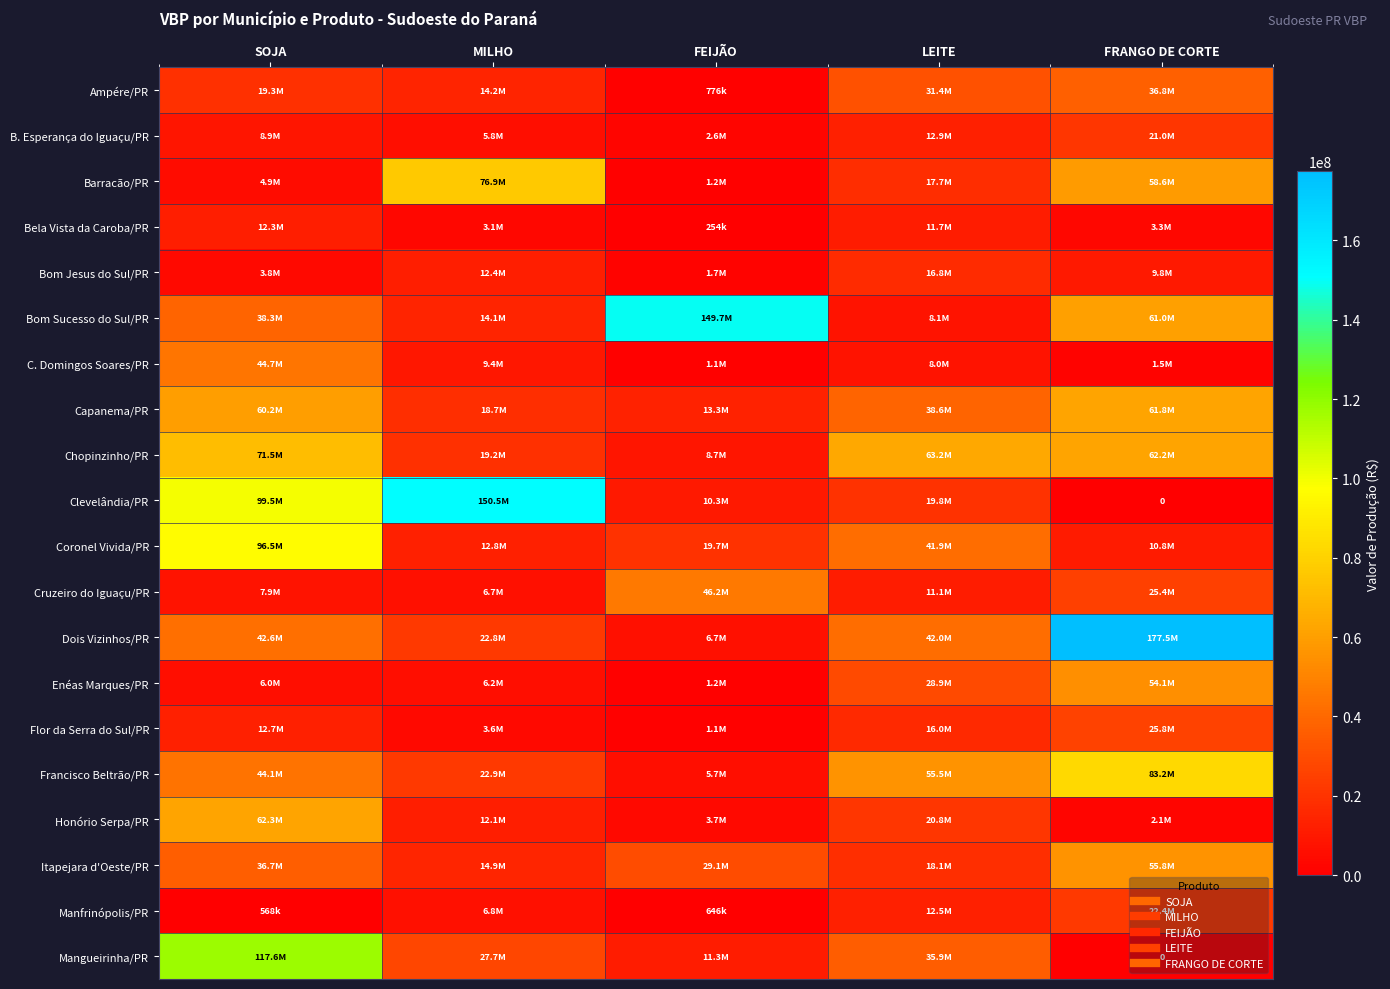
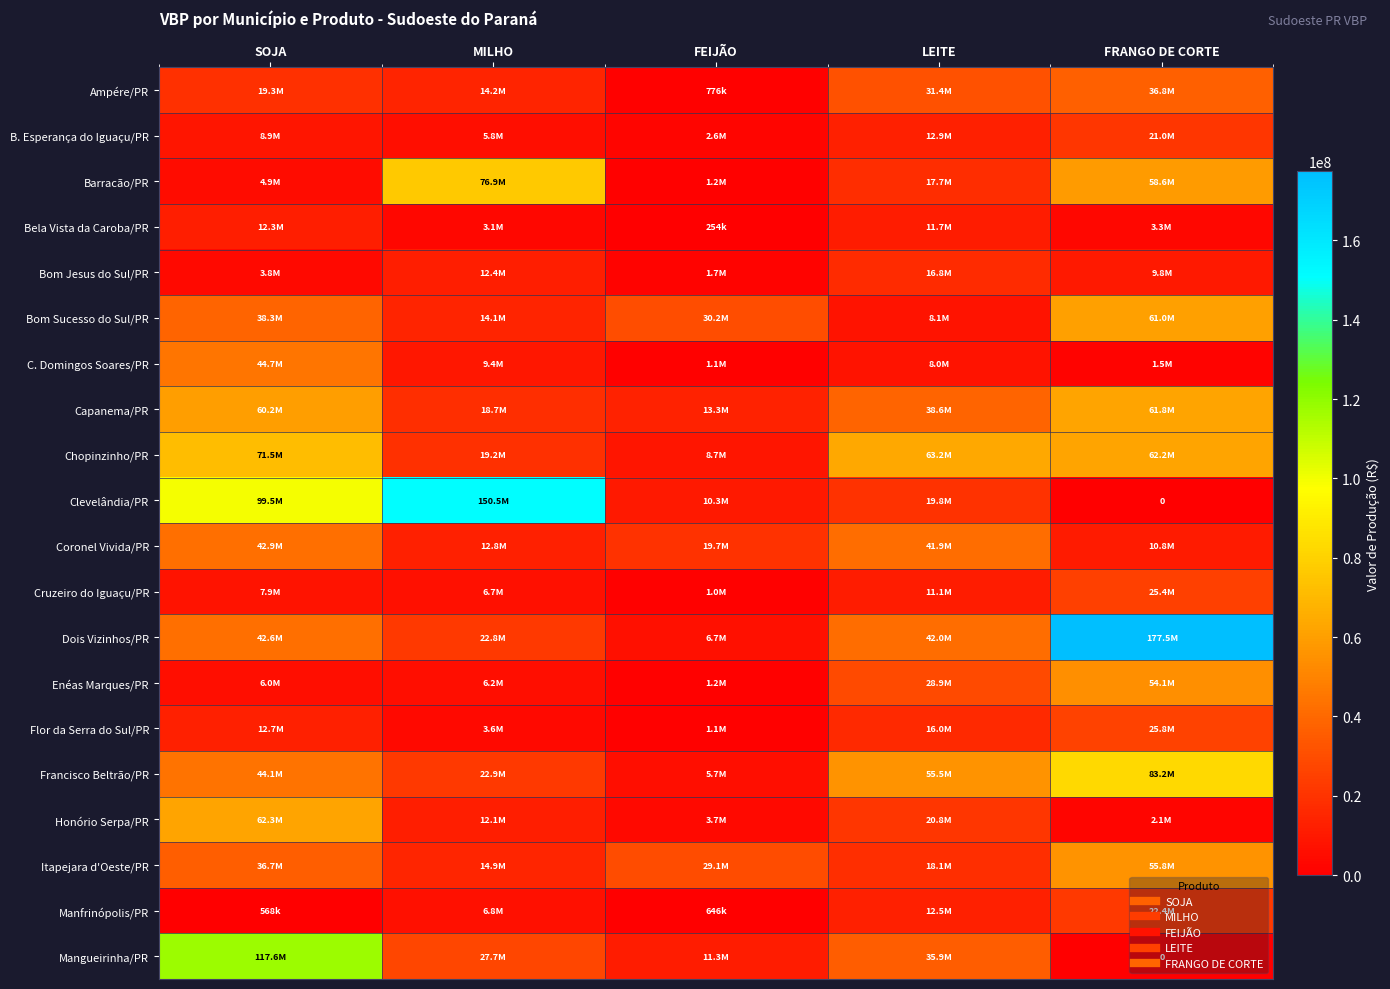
  {
    "Ampére/PR": {
      "SOJA": "19.3M",
      "MILHO": "14.2M",
      "FEIJÃO": "776k",
      "LEITE": "31.4M",
      "FRANGO DE CORTE": "36.8M"
    },
    "B. Esperança do Iguaçu/PR": {
      "SOJA": "8.9M",
      "MILHO": "5.8M",
      "FEIJÃO": "2.6M",
      "LEITE": "12.9M",
      "FRANGO DE CORTE": "21.0M"
    },
    "Barracão/PR": {
      "SOJA": "4.9M",
      "MILHO": "76.9M",
      "FEIJÃO": "1.2M",
      "LEITE": "17.7M",
      "FRANGO DE CORTE": "58.6M"
    },
    "Bela Vista da Caroba/PR": {
      "SOJA": "12.3M",
      "MILHO": "3.1M",
      "FEIJÃO": "254k",
      "LEITE": "11.7M",
      "FRANGO DE CORTE": "3.3M"
    },
    "Bom Jesus do Sul/PR": {
      "SOJA": "3.8M",
      "MILHO": "12.4M",
      "FEIJÃO": "1.7M",
      "LEITE": "16.8M",
      "FRANGO DE CORTE": "9.8M"
    },
    "Bom Sucesso do Sul/PR": {
      "SOJA": "38.3M",
      "MILHO": "14.1M",
-     "FEIJÃO": "149.7M",
+     "FEIJÃO": "30.2M",
      "LEITE": "8.1M",
      "FRANGO DE CORTE": "61.0M"
    },
    "C. Domingos Soares/PR": {
      "SOJA": "44.7M",
      "MILHO": "9.4M",
      "FEIJÃO": "1.1M",
      "LEITE": "8.0M",
      "FRANGO DE CORTE": "1.5M"
    },
    "Capanema/PR": {
      "SOJA": "60.2M",
      "MILHO": "18.7M",
      "FEIJÃO": "13.3M",
      "LEITE": "38.6M",
      "FRANGO DE CORTE": "61.8M"
    },
    "Chopinzinho/PR": {
      "SOJA": "71.5M",
      "MILHO": "19.2M",
      "FEIJÃO": "8.7M",
      "LEITE": "63.2M",
      "FRANGO DE CORTE": "62.2M"
    },
    "Clevelândia/PR": {
      "SOJA": "99.5M",
      "MILHO": "150.5M",
      "FEIJÃO": "10.3M",
      "LEITE": "19.8M",
      "FRANGO DE CORTE": "0"
    },
    "Coronel Vivida/PR": {
-     "SOJA": "96.5M",
+     "SOJA": "42.9M",
      "MILHO": "12.8M",
      "FEIJÃO": "19.7M",
      "LEITE": "41.9M",
      "FRANGO DE CORTE": "10.8M"
    },
    "Cruzeiro do Iguaçu/PR": {
      "SOJA": "7.9M",
      "MILHO": "6.7M",
-     "FEIJÃO": "46.2M",
+     "FEIJÃO": "1.0M",
      "LEITE": "11.1M",
      "FRANGO DE CORTE": "25.4M"
    },
    "Dois Vizinhos/PR": {
      "SOJA": "42.6M",
      "MILHO": "22.8M",
      "FEIJÃO": "6.7M",
      "LEITE": "42.0M",
      "FRANGO DE CORTE": "177.5M"
    },
    "Enéas Marques/PR": {
      "SOJA": "6.0M",
      "MILHO": "6.2M",
      "FEIJÃO": "1.2M",
      "LEITE": "28.9M",
      "FRANGO DE CORTE": "54.1M"
    },
    "Flor da Serra do Sul/PR": {
      "SOJA": "12.7M",
      "MILHO": "3.6M",
      "FEIJÃO": "1.1M",
      "LEITE": "16.0M",
      "FRANGO DE CORTE": "25.8M"
    },
    "Francisco Beltrão/PR": {
      "SOJA": "44.1M",
      "MILHO": "22.9M",
      "FEIJÃO": "5.7M",
      "LEITE": "55.5M",
      "FRANGO DE CORTE": "83.2M"
    },
    "Honório Serpa/PR": {
      "SOJA": "62.3M",
      "MILHO": "12.1M",
      "FEIJÃO": "3.7M",
      "LEITE": "20.8M",
      "FRANGO DE CORTE": "2.1M"
    },
    "Itapejara d'Oeste/PR": {
      "SOJA": "36.7M",
      "MILHO": "14.9M",
      "FEIJÃO": "29.1M",
      "LEITE": "18.1M",
      "FRANGO DE CORTE": "55.8M"
    },
    "Manfrinópolis/PR": {
      "SOJA": "568k",
      "MILHO": "6.8M",
      "FEIJÃO": "646k",
      "LEITE": "12.5M"
    },
    "Mangueirinha/PR": {
      "SOJA": "117.6M",
      "MILHO": "27.7M",
      "FEIJÃO": "11.3M",
      "LEITE": "35.9M"
    }
  }
